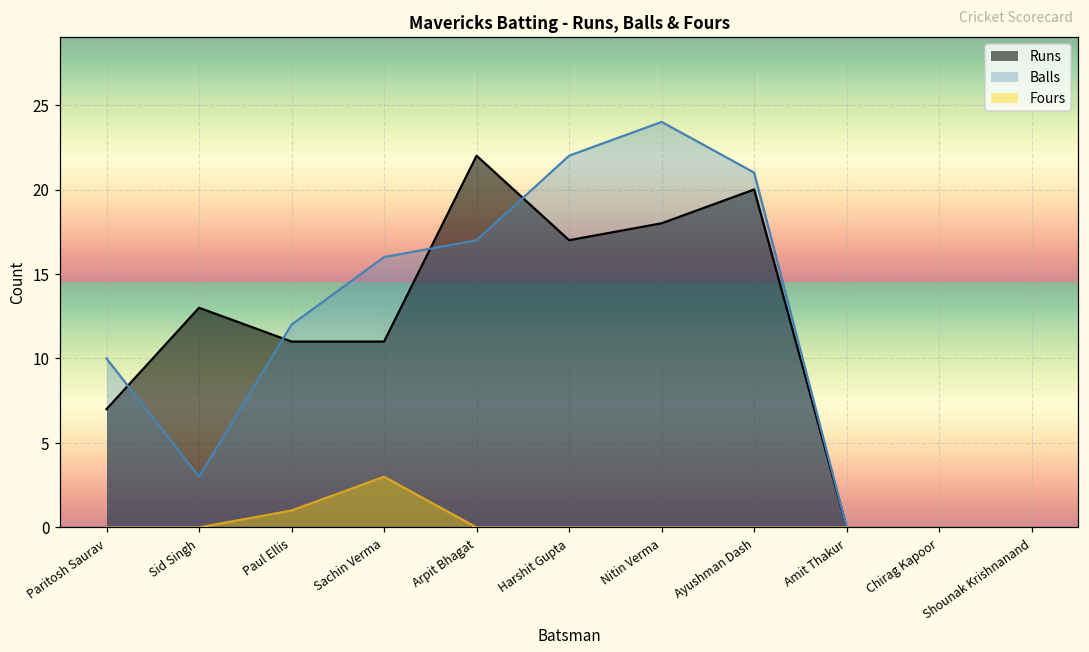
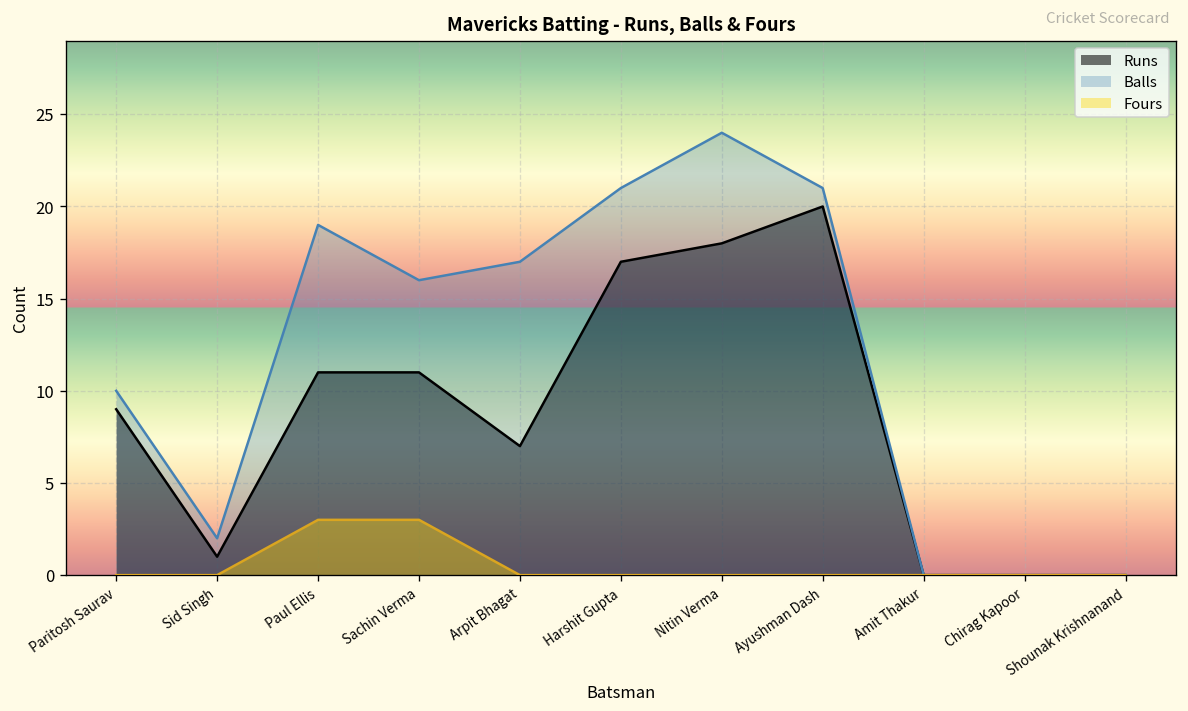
  {
    "Runs": {
-     "Paritosh Saurav": 7,
-     "Sid Singh": 13,
+     "Paritosh Saurav": 9,
+     "Sid Singh": 1,
      "Paul Ellis": 11,
      "Sachin Verma": 11,
-     "Arpit Bhagat": 22,
+     "Arpit Bhagat": 7,
      "Harshit Gupta": 17,
      "Nitin Verma": 18,
      "Ayushman Dash": 20
    },
    "Balls": {
      "Paritosh Saurav": 10,
-     "Sid Singh": 3,
-     "Paul Ellis": 12,
+     "Sid Singh": 2,
+     "Paul Ellis": 19,
      "Sachin Verma": 16,
      "Arpit Bhagat": 17,
-     "Harshit Gupta": 22,
+     "Harshit Gupta": 21,
      "Nitin Verma": 24,
      "Ayushman Dash": 21
    },
    "Fours": {
      "Paritosh Saurav": 0,
      "Sid Singh": 0,
-     "Paul Ellis": 1,
+     "Paul Ellis": 3,
      "Sachin Verma": 3,
      "Arpit Bhagat": 0,
      "Harshit Gupta": 0,
      "Nitin Verma": 0,
      "Ayushman Dash": 0
    }
  }
